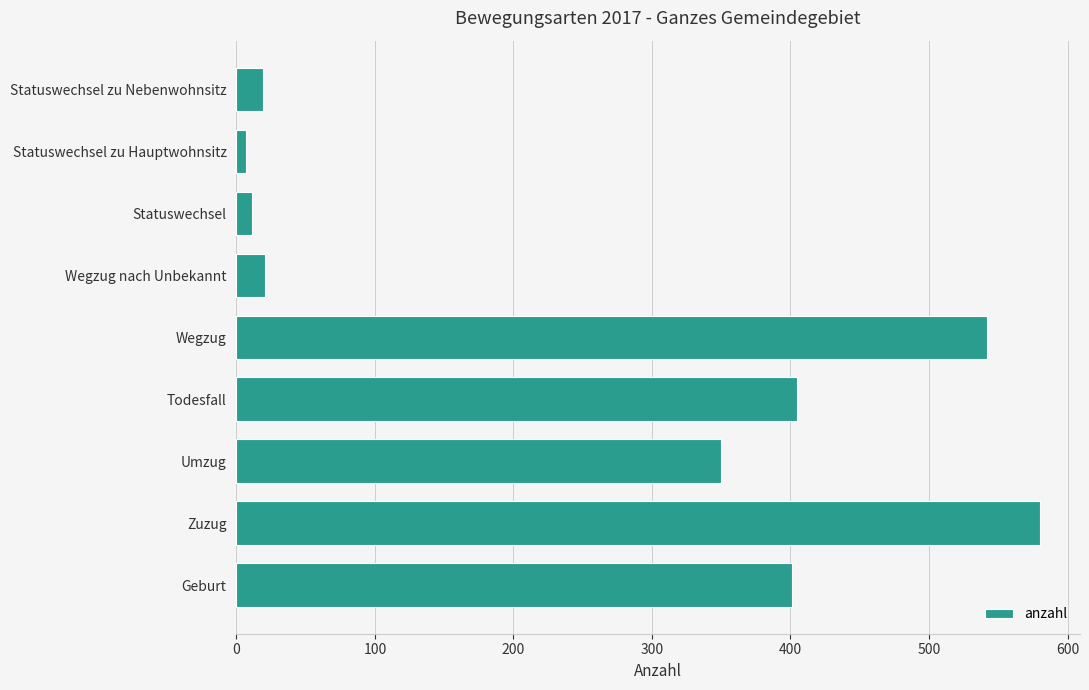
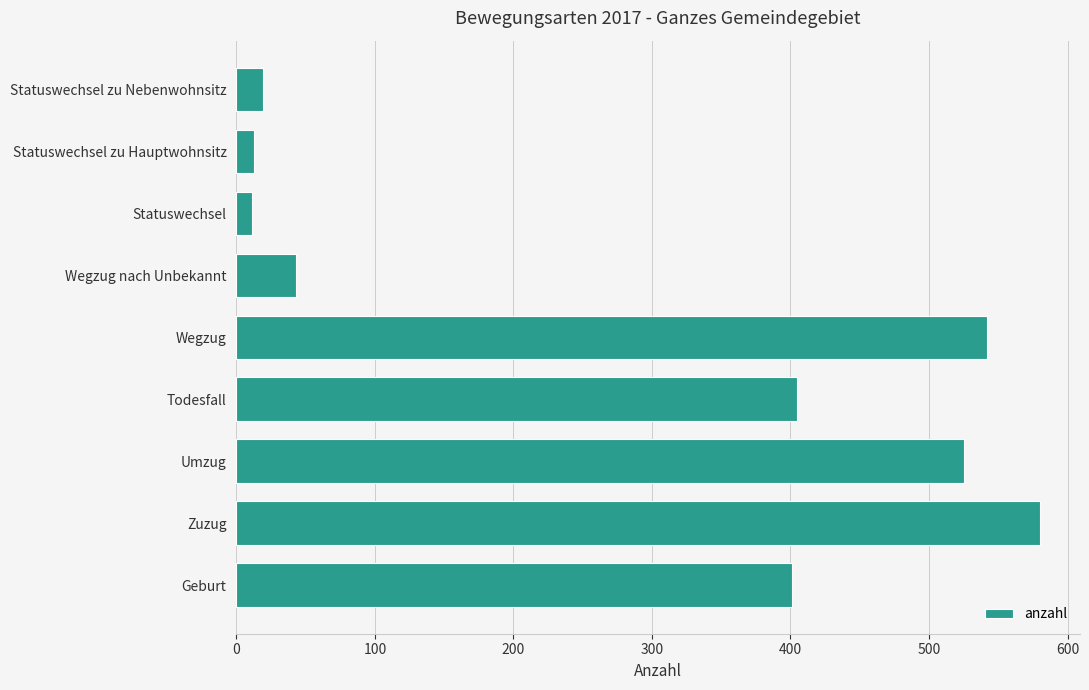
  {
    "Statuswechsel zu Nebenwohnsitz": 19,
-   "Statuswechsel zu Hauptwohnsitz": 7,
+   "Statuswechsel zu Hauptwohnsitz": 13,
    "Statuswechsel": 11,
-   "Wegzug nach Unbekannt": 21,
+   "Wegzug nach Unbekannt": 43,
    "Wegzug": 542,
    "Todesfall": 405,
-   "Umzug": 350,
+   "Umzug": 525,
    "Zuzug": 580,
    "Geburt": 401
  }
